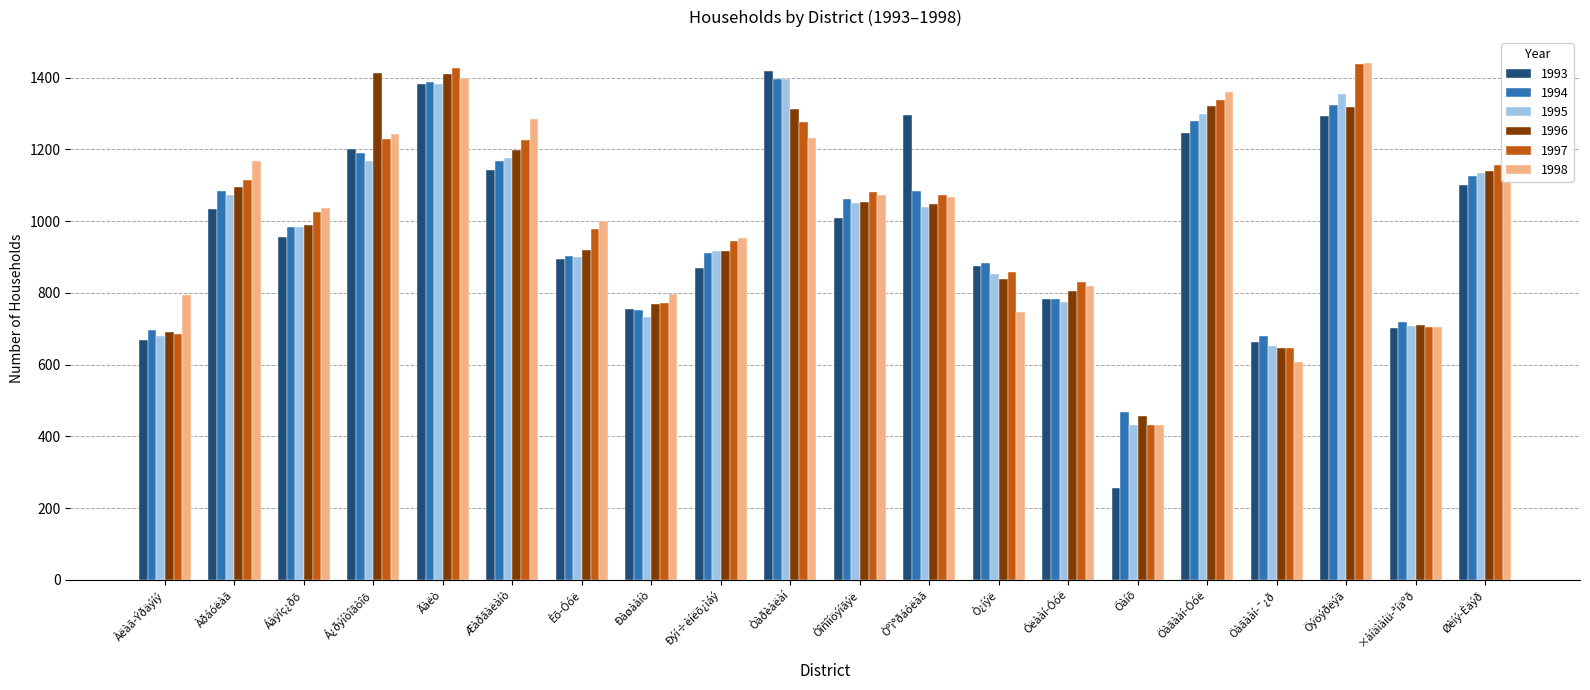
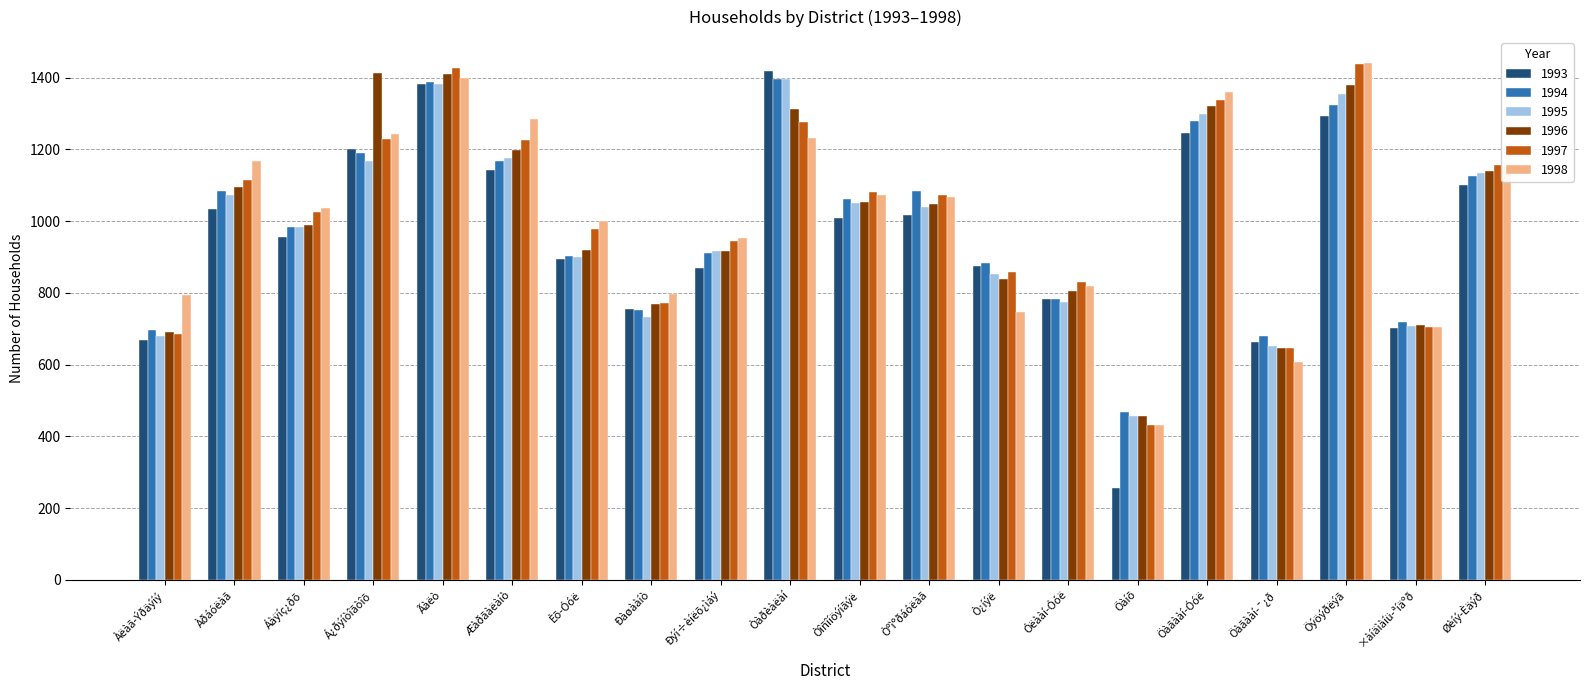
  {
    "1993": {
      "Àëàã-Ýðäýíý": 670,
      "Àðáóëàã": 1040,
      "Áàÿíç¿ðõ": 960,
      "Á¿ðýíòîãòîõ": 1200,
      "Ãàëò": 1380,
      "Æàðãàëàíò": 1140,
      "Èõ-Óóë": 900,
      "Ðàøààíò": 760,
      "Ðýí÷èíëõ¿ìáý": 870,
      "Òàðèàëàí": 1420,
      "Òîñîíöýíãýë": 1010,
-     "Òºìºðáóëàã": 1300,
+     "Òºìºðáóëàã": 1020,
      "Ò¿íýë": 880,
      "Óëààí-Óóë": 780,
      "Õàíõ": 260,
      "Öàãààí-Óóë": 1250,
      "Öàãààí-¯¿ð": 660,
      "Öýöýðëýã": 1290,
      "×àíäìàíü-ªíäºð": 700,
      "Øèíý-Èäýð": 1100
    },
    "1994": {
      "Àëàã-Ýðäýíý": 700,
      "Àðáóëàã": 1090,
      "Áàÿíç¿ðõ": 980,
      "Á¿ðýíòîãòîõ": 1190,
      "Ãàëò": 1390,
      "Æàðãàëàíò": 1170,
      "Èõ-Óóë": 900,
      "Ðàøààíò": 750,
      "Ðýí÷èíëõ¿ìáý": 910,
      "Òàðèàëàí": 1400,
      "Òîñîíöýíãýë": 1060,
      "Òºìºðáóëàã": 1080,
      "Ò¿íýë": 880,
      "Óëààí-Óóë": 780,
      "Õàíõ": 470,
      "Öàãààí-Óóë": 1280,
      "Öàãààí-¯¿ð": 680,
      "Öýöýðëýã": 1320,
      "×àíäìàíü-ªíäºð": 720,
      "Øèíý-Èäýð": 1130
    },
    "1995": {
      "Àëàã-Ýðäýíý": 680,
      "Àðáóëàã": 1070,
      "Áàÿíç¿ðõ": 980,
      "Á¿ðýíòîãòîõ": 1170,
      "Ãàëò": 1380,
      "Æàðãàëàíò": 1180,
      "Èõ-Óóë": 900,
      "Ðàøààíò": 730,
      "Ðýí÷èíëõ¿ìáý": 920,
      "Òàðèàëàí": 1400,
      "Òîñîíöýíãýë": 1050,
      "Òºìºðáóëàã": 1040,
      "Ò¿íýë": 850,
      "Óëààí-Óóë": 770,
-     "Õàíõ": 430,
+     "Õàíõ": 460,
      "Öàãààí-Óóë": 1300,
      "Öàãààí-¯¿ð": 650,
      "Öýöýðëýã": 1350,
      "×àíäìàíü-ªíäºð": 710,
      "Øèíý-Èäýð": 1130
    },
    "1996": {
      "Àëàã-Ýðäýíý": 690,
      "Àðáóëàã": 1090,
      "Áàÿíç¿ðõ": 990,
      "Á¿ðýíòîãòîõ": 1410,
      "Ãàëò": 1410,
      "Æàðãàëàíò": 1200,
      "Èõ-Óóë": 920,
      "Ðàøààíò": 770,
      "Ðýí÷èíëõ¿ìáý": 920,
      "Òàðèàëàí": 1310,
      "Òîñîíöýíãýë": 1050,
      "Òºìºðáóëàã": 1050,
      "Ò¿íýë": 840,
      "Óëààí-Óóë": 810,
      "Õàíõ": 460,
      "Öàãààí-Óóë": 1320,
      "Öàãààí-¯¿ð": 650,
-     "Öýöýðëýã": 1320,
+     "Öýöýðëýã": 1380,
      "×àíäìàíü-ªíäºð": 710,
      "Øèíý-Èäýð": 1140
    },
    "1997": {
      "Àëàã-Ýðäýíý": 690,
      "Àðáóëàã": 1110,
      "Áàÿíç¿ðõ": 1030,
      "Á¿ðýíòîãòîõ": 1230,
      "Ãàëò": 1430,
      "Æàðãàëàíò": 1230,
      "Èõ-Óóë": 980,
      "Ðàøààíò": 770,
      "Ðýí÷èíëõ¿ìáý": 940,
      "Òàðèàëàí": 1280,
      "Òîñîíöýíãýë": 1080,
      "Òºìºðáóëàã": 1070,
      "Ò¿íýë": 860,
      "Óëààí-Óóë": 830,
      "Õàíõ": 430,
      "Öàãààí-Óóë": 1340,
      "Öàãààí-¯¿ð": 650,
      "Öýöýðëýã": 1440,
      "×àíäìàíü-ªíäºð": 710,
      "Øèíý-Èäýð": 1160
    },
    "1998": {
      "Àëàã-Ýðäýíý": 800,
      "Àðáóëàã": 1170,
      "Áàÿíç¿ðõ": 1040,
      "Á¿ðýíòîãòîõ": 1240,
      "Ãàëò": 1400,
      "Æàðãàëàíò": 1280,
      "Èõ-Óóë": 1000,
      "Ðàøààíò": 800,
      "Ðýí÷èíëõ¿ìáý": 950,
      "Òàðèàëàí": 1230,
      "Òîñîíöýíãýë": 1070,
      "Òºìºðáóëàã": 1070,
      "Ò¿íýë": 750,
      "Óëààí-Óóë": 820,
      "Õàíõ": 430,
      "Öàãààí-Óóë": 1360,
      "Öàãààí-¯¿ð": 610,
      "Öýöýðëýã": 1440,
      "×àíäìàíü-ªíäºð": 710
    }
  }
